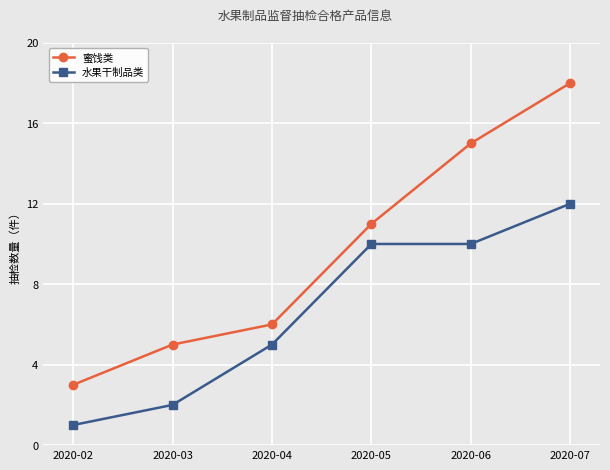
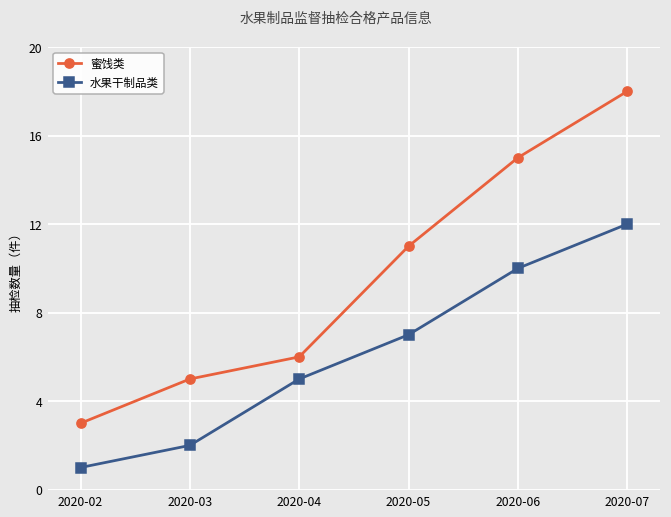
  {
    "蜜饯类": {
      "2020-02": 3,
      "2020-03": 5,
      "2020-04": 6,
      "2020-05": 11,
      "2020-06": 15,
      "2020-07": 18
    },
    "水果干制品类": {
      "2020-02": 1,
      "2020-03": 2,
      "2020-04": 5,
-     "2020-05": 10,
+     "2020-05": 7,
      "2020-06": 10,
      "2020-07": 12
    }
  }
